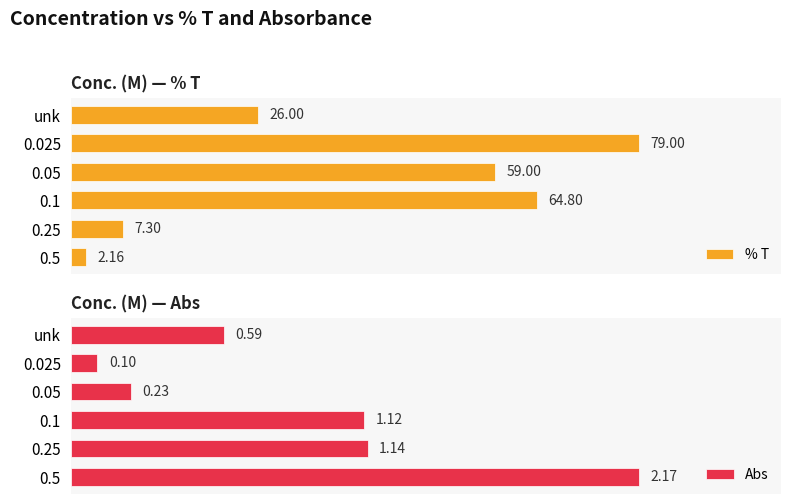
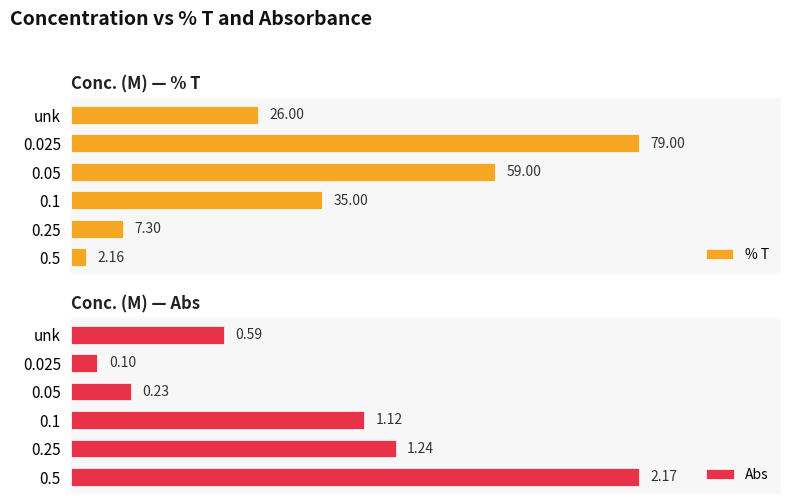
  {
    "Conc. (M) — % T": {
      "unk": 26.00,
      "0.025": 79.00,
      "0.05": 59.00,
-     "0.1": 64.80,
+     "0.1": 35.00,
      "0.25": 7.30,
      "0.5": 2.16
    },
    "Conc. (M) — Abs": {
      "unk": 0.59,
      "0.025": 0.10,
      "0.05": 0.23,
      "0.1": 1.12,
-     "0.25": 1.14,
+     "0.25": 1.24,
      "0.5": 2.17
    }
  }
